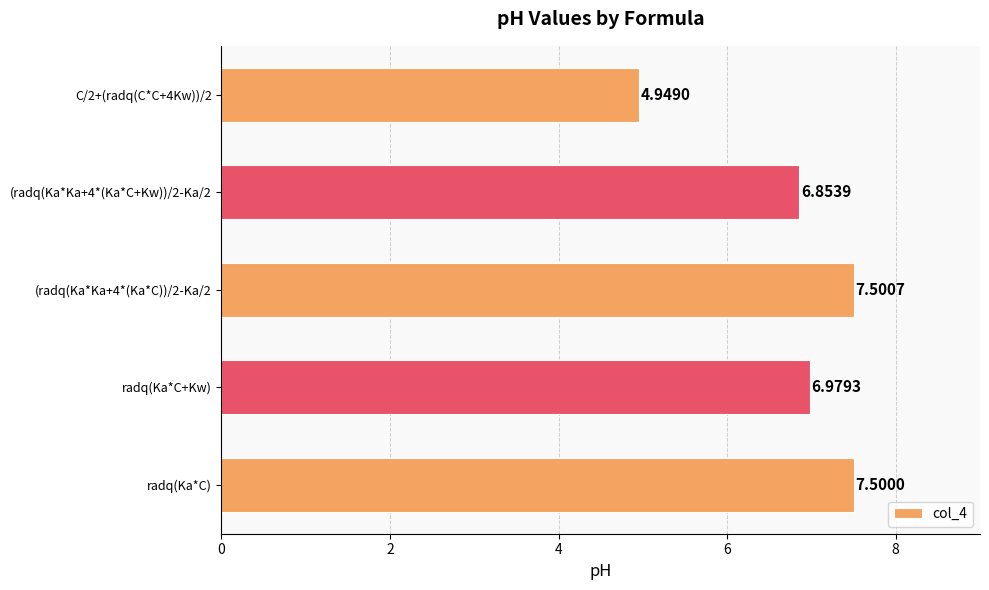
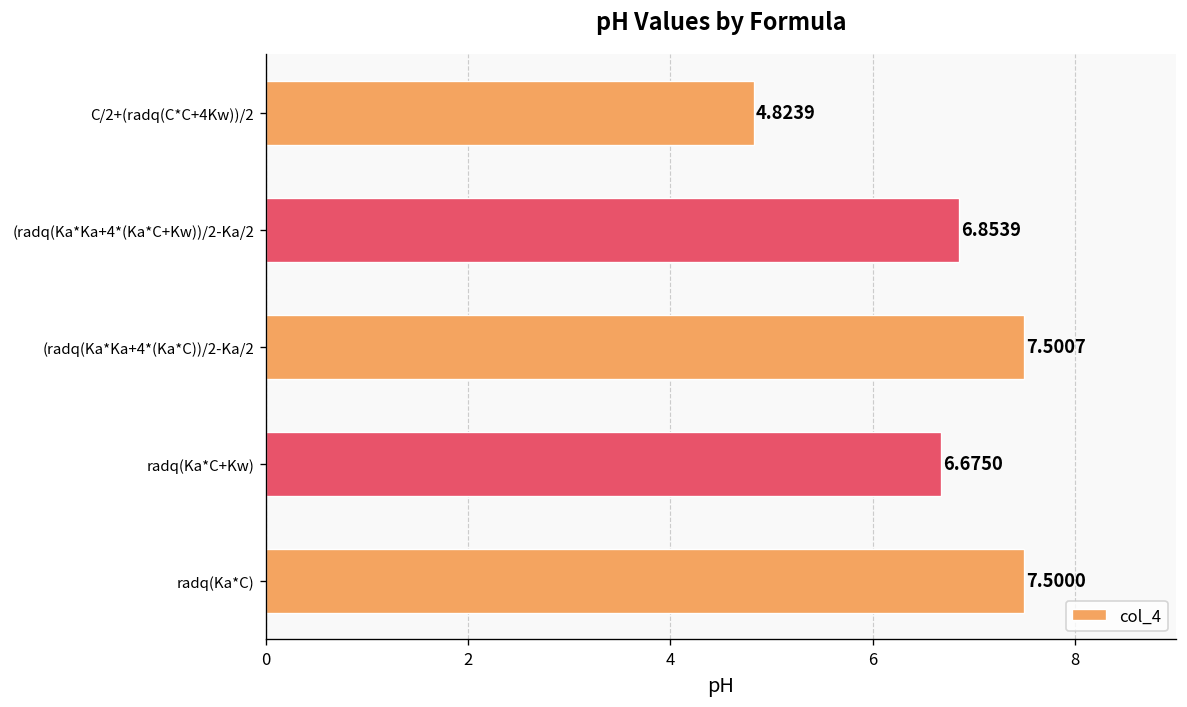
  {
-   "C/2+(radq(C*C+4Kw))/2": 4.9490,
+   "C/2+(radq(C*C+4Kw))/2": 4.8239,
    "(radq(Ka*Ka+4*(Ka*C+Kw))/2-Ka/2": 6.8539,
    "(radq(Ka*Ka+4*(Ka*C))/2-Ka/2": 7.5007,
-   "radq(Ka*C+Kw)": 6.9793,
+   "radq(Ka*C+Kw)": 6.6750,
    "radq(Ka*C)": 7.5000
  }
